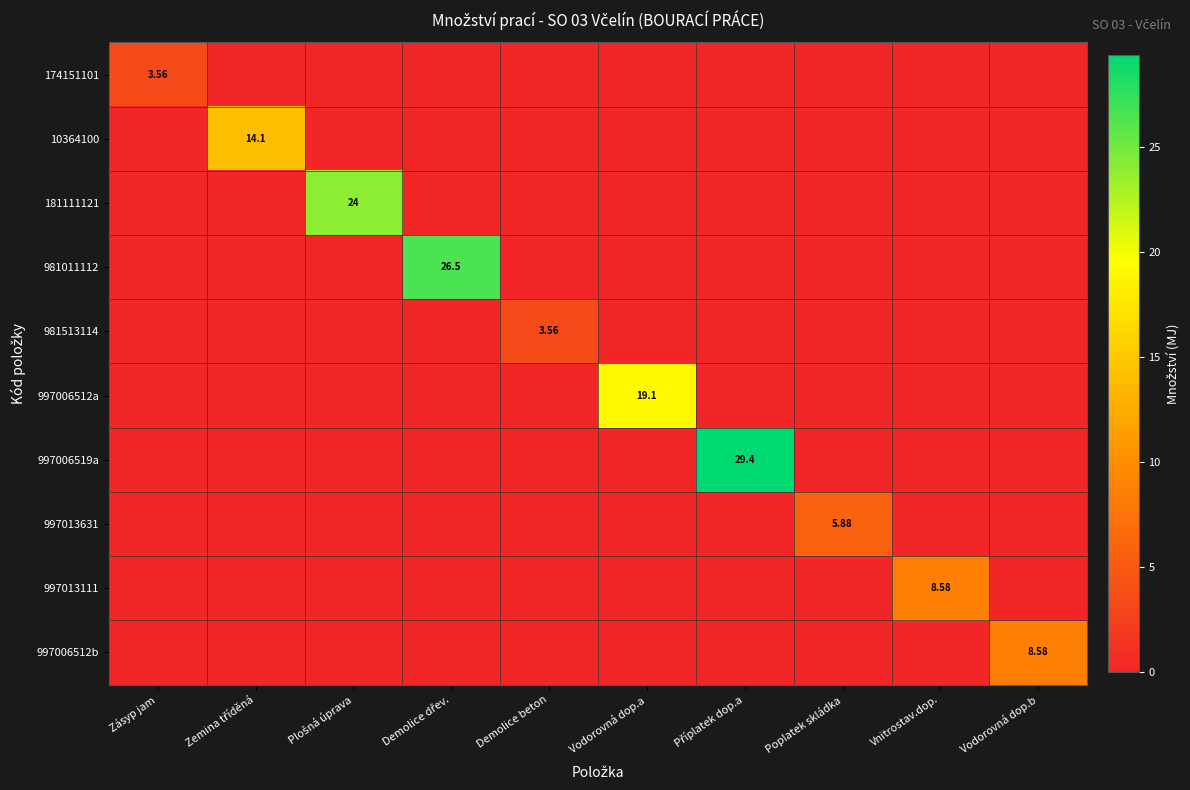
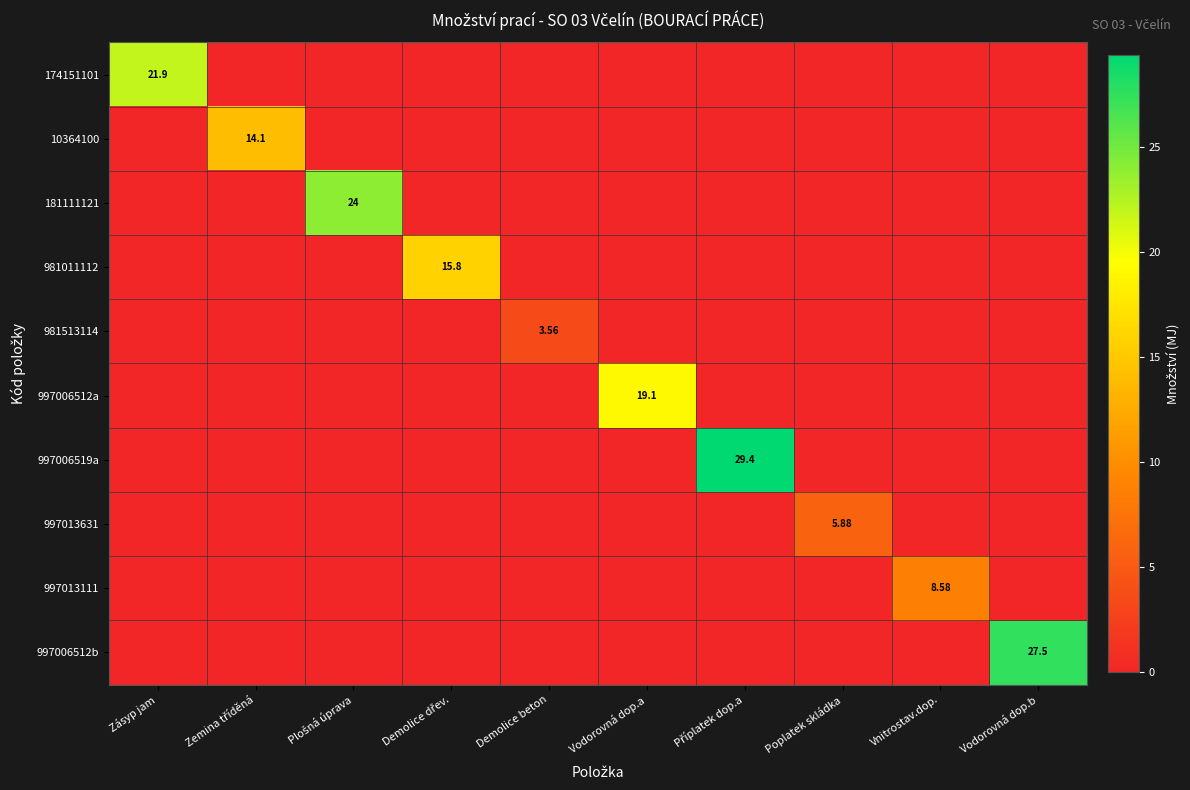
  {
    "174151101": {
-     "Zásyp jam": 3.56
+     "Zásyp jam": 21.9
    },
    "10364100": {
      "Zemina tříděná": 14.1
    },
    "181111121": {
      "Plošná úprava": 24
    },
    "981011112": {
-     "Demolice dřev.": 26.5
+     "Demolice dřev.": 15.8
    },
    "981513114": {
      "Demolice beton": 3.56
    },
    "997006512a": {
      "Vodorovná dop.a": 19.1
    },
    "997006519a": {
      "Příplatek dop.a": 29.4
    },
    "997013631": {
      "Poplatek skládka": 5.88
    },
    "997013111": {
      "Vnitrostav.dop.": 8.58
    },
    "997006512b": {
-     "Vodorovná dop.b": 8.58
+     "Vodorovná dop.b": 27.5
    }
  }
